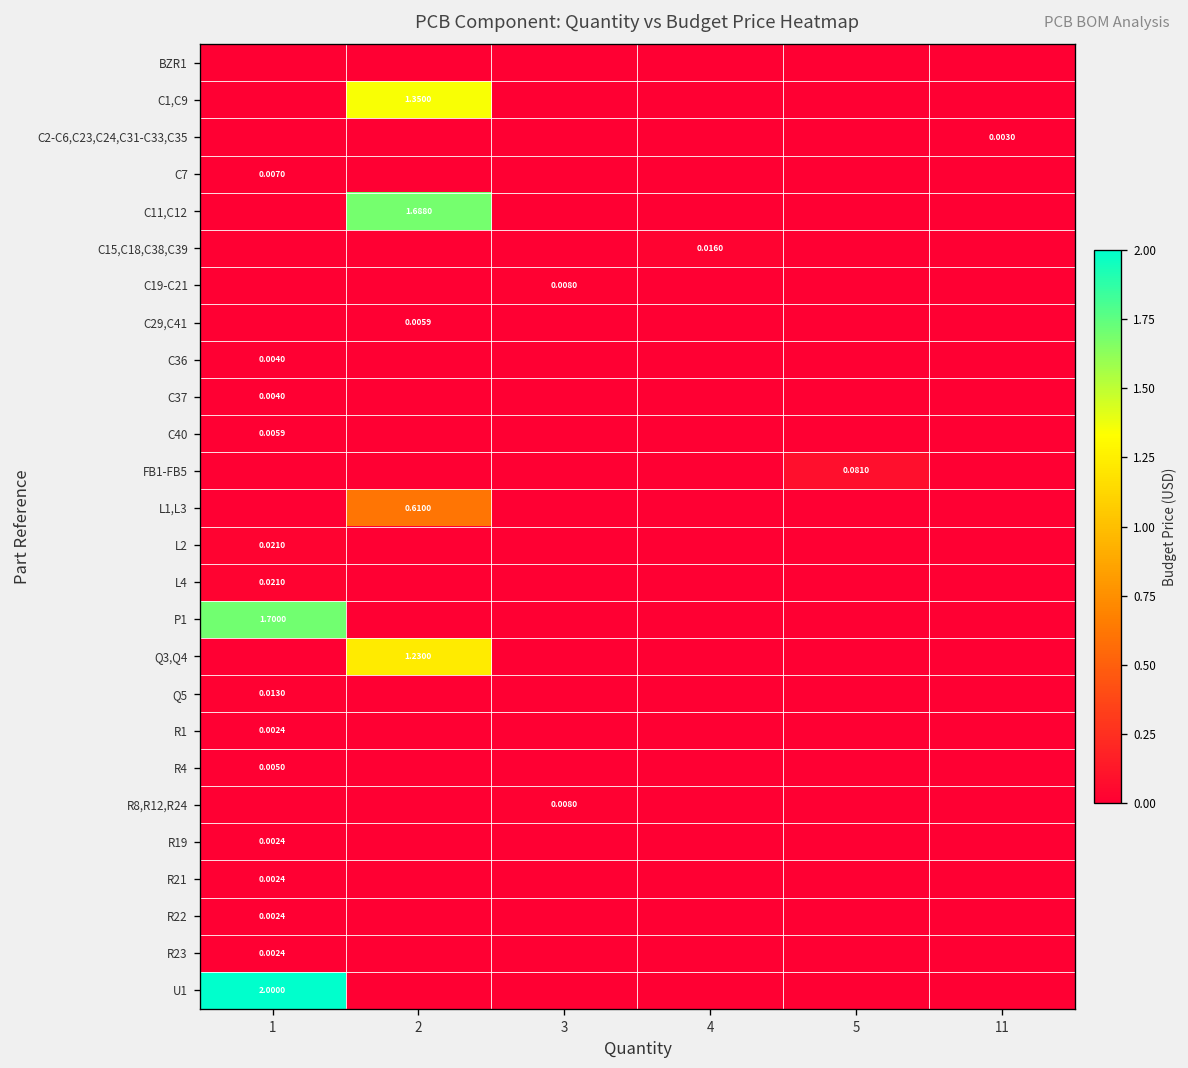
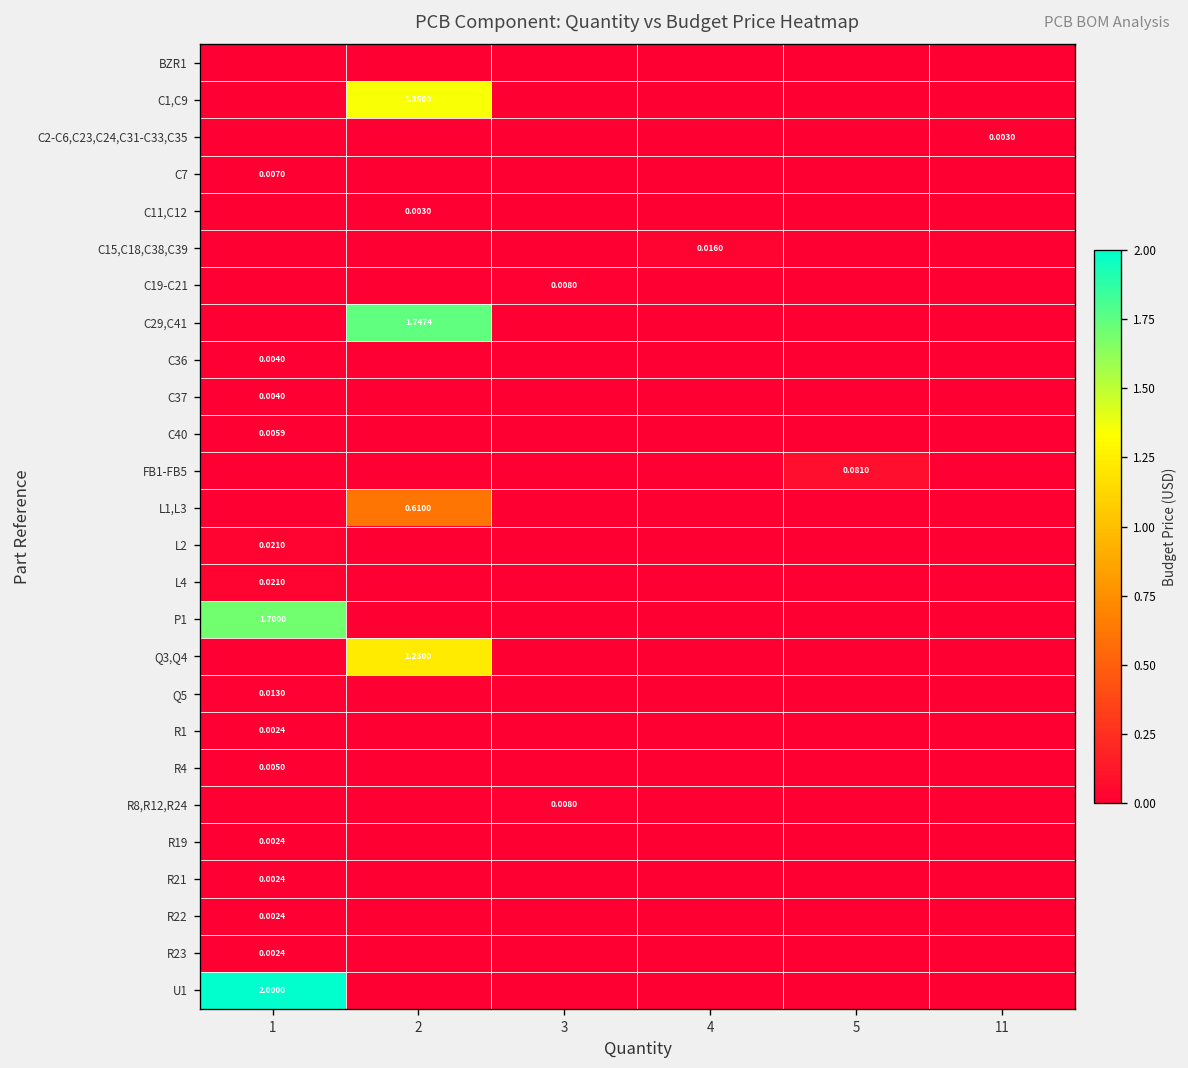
  {
    "C1,C9": {
      "2": 1.3500
    },
    "C2-C6,C23,C24,C31-C33,C35": {
      "11": 0.0030
    },
    "C7": {
      "1": 0.0070
    },
    "C11,C12": {
-     "2": 1.6880
+     "2": 0.0030
    },
    "C15,C18,C38,C39": {
      "4": 0.0160
    },
    "C19-C21": {
      "3": 0.0080
    },
    "C29,C41": {
-     "2": 0.0059
+     "2": 1.7474
    },
    "C36": {
      "1": 0.0040
    },
    "C37": {
      "1": 0.0040
    },
    "C40": {
      "1": 0.0059
    },
    "FB1-FB5": {
      "5": 0.0810
    },
    "L1,L3": {
      "2": 0.6100
    },
    "L2": {
      "1": 0.0210
    },
    "L4": {
      "1": 0.0210
    },
    "P1": {
      "1": 1.7000
    },
    "Q3,Q4": {
      "2": 1.2300
    },
    "Q5": {
      "1": 0.0130
    },
    "R1": {
      "1": 0.0024
    },
    "R4": {
      "1": 0.0050
    },
    "R8,R12,R24": {
      "3": 0.0080
    },
    "R19": {
      "1": 0.0024
    },
    "R21": {
      "1": 0.0024
    },
    "R22": {
      "1": 0.0024
    },
    "R23": {
      "1": 0.0024
    },
    "U1": {
      "1": 2.0000
    }
  }
